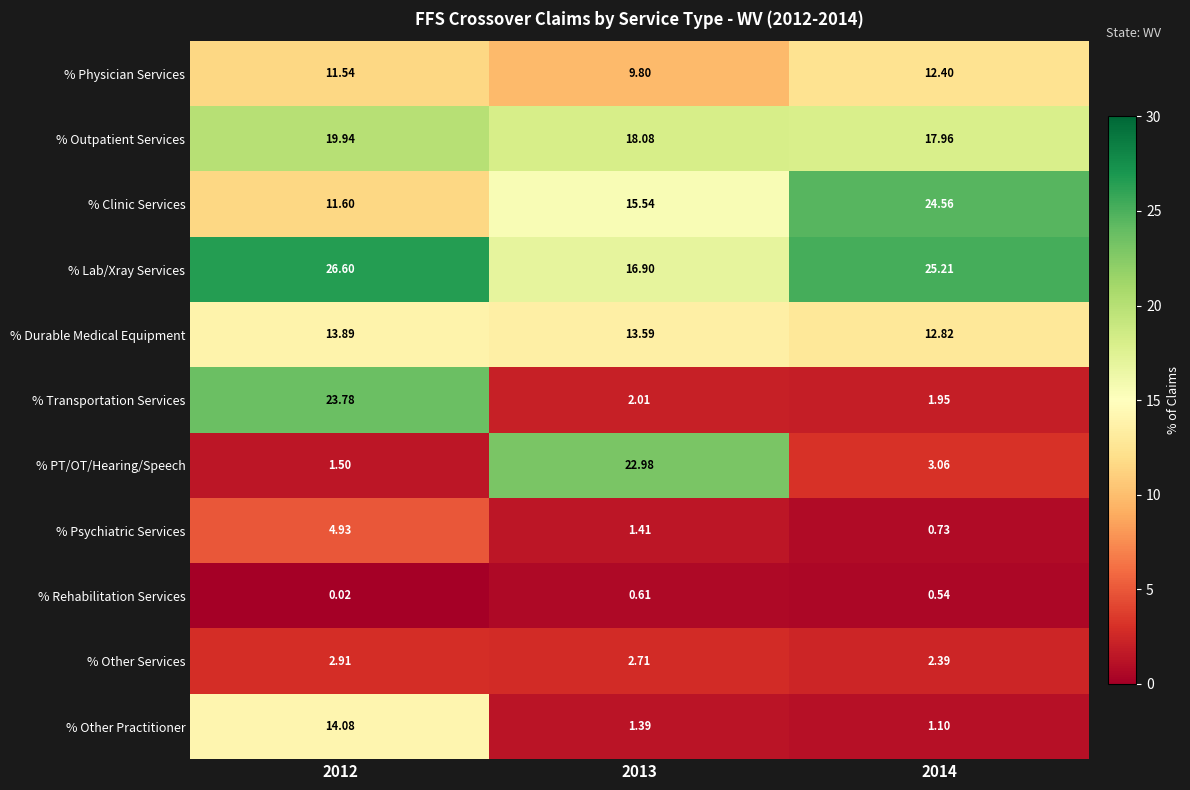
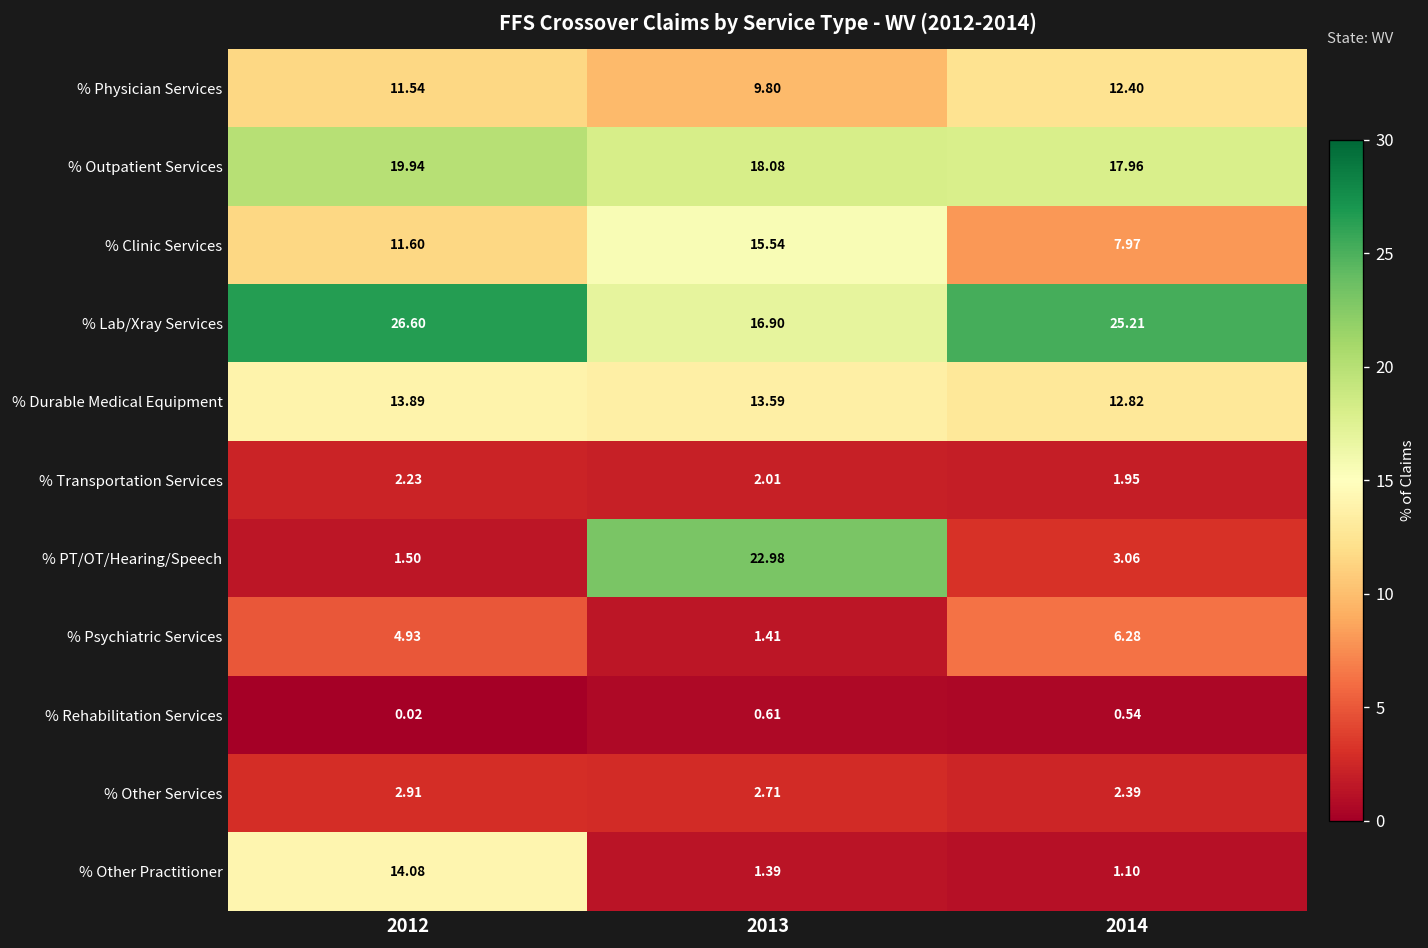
  {
    "% Physician Services": {
      "2012": 11.54,
      "2013": 9.80,
      "2014": 12.40
    },
    "% Outpatient Services": {
      "2012": 19.94,
      "2013": 18.08,
      "2014": 17.96
    },
    "% Clinic Services": {
      "2012": 11.60,
      "2013": 15.54,
-     "2014": 24.56
+     "2014": 7.97
    },
    "% Lab/Xray Services": {
      "2012": 26.60,
      "2013": 16.90,
      "2014": 25.21
    },
    "% Durable Medical Equipment": {
      "2012": 13.89,
      "2013": 13.59,
      "2014": 12.82
    },
    "% Transportation Services": {
-     "2012": 23.78,
+     "2012": 2.23,
      "2013": 2.01,
      "2014": 1.95
    },
    "% PT/OT/Hearing/Speech": {
      "2012": 1.50,
      "2013": 22.98,
      "2014": 3.06
    },
    "% Psychiatric Services": {
      "2012": 4.93,
      "2013": 1.41,
-     "2014": 0.73
+     "2014": 6.28
    },
    "% Rehabilitation Services": {
      "2012": 0.02,
      "2013": 0.61,
      "2014": 0.54
    },
    "% Other Services": {
      "2012": 2.91,
      "2013": 2.71,
      "2014": 2.39
    },
    "% Other Practitioner": {
      "2012": 14.08,
      "2013": 1.39,
      "2014": 1.10
    }
  }
